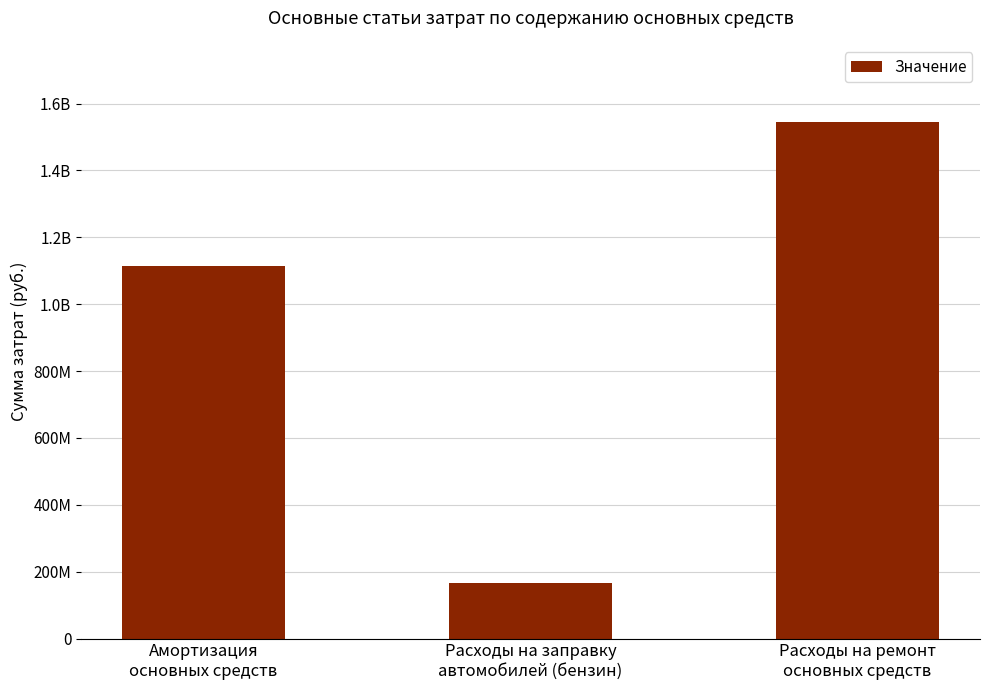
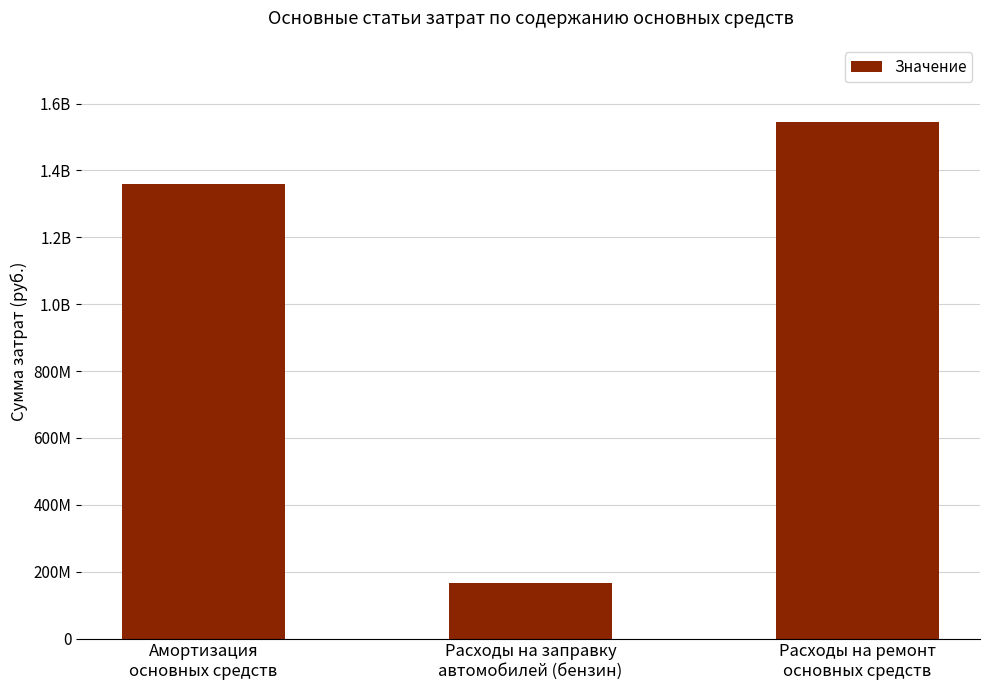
  {
-   "Амортизация основных средств": 1110000000,
+   "Амортизация основных средств": 1360000000,
    "Расходы на заправку автомобилей (бензин)": 170000000,
    "Расходы на ремонт основных средств": 1540000000
  }
